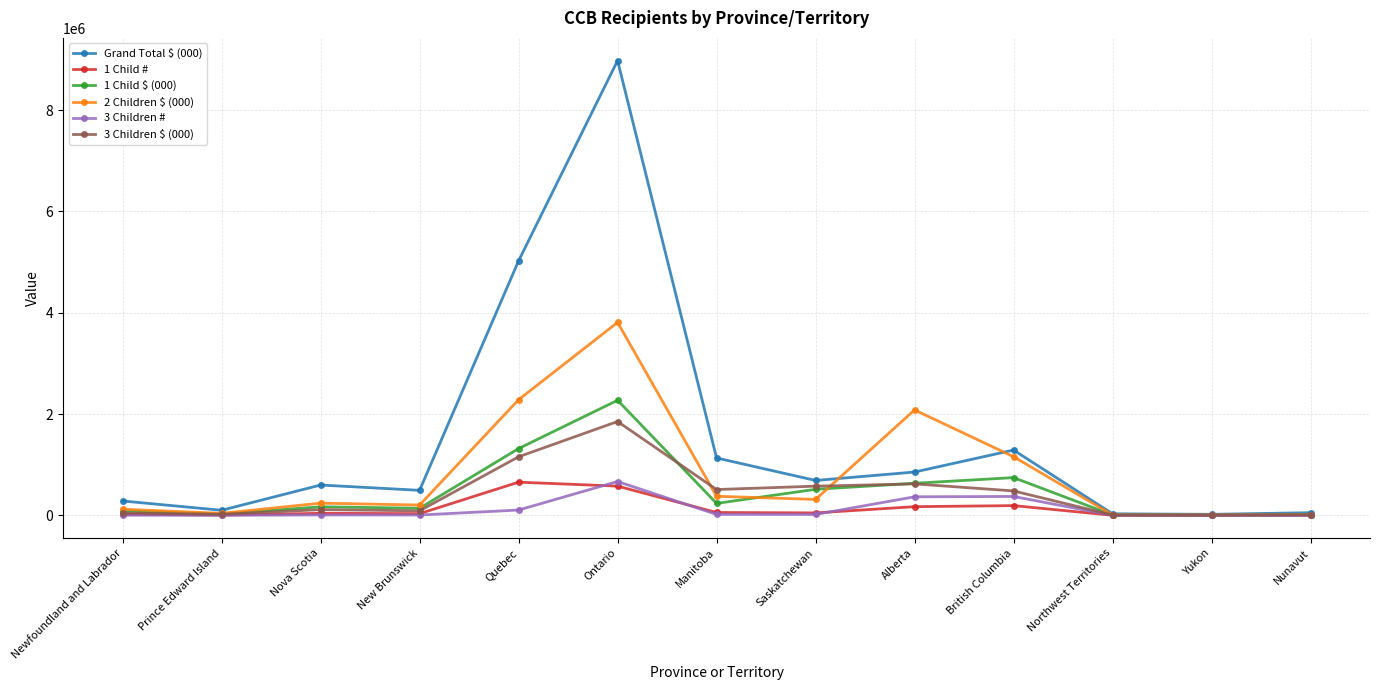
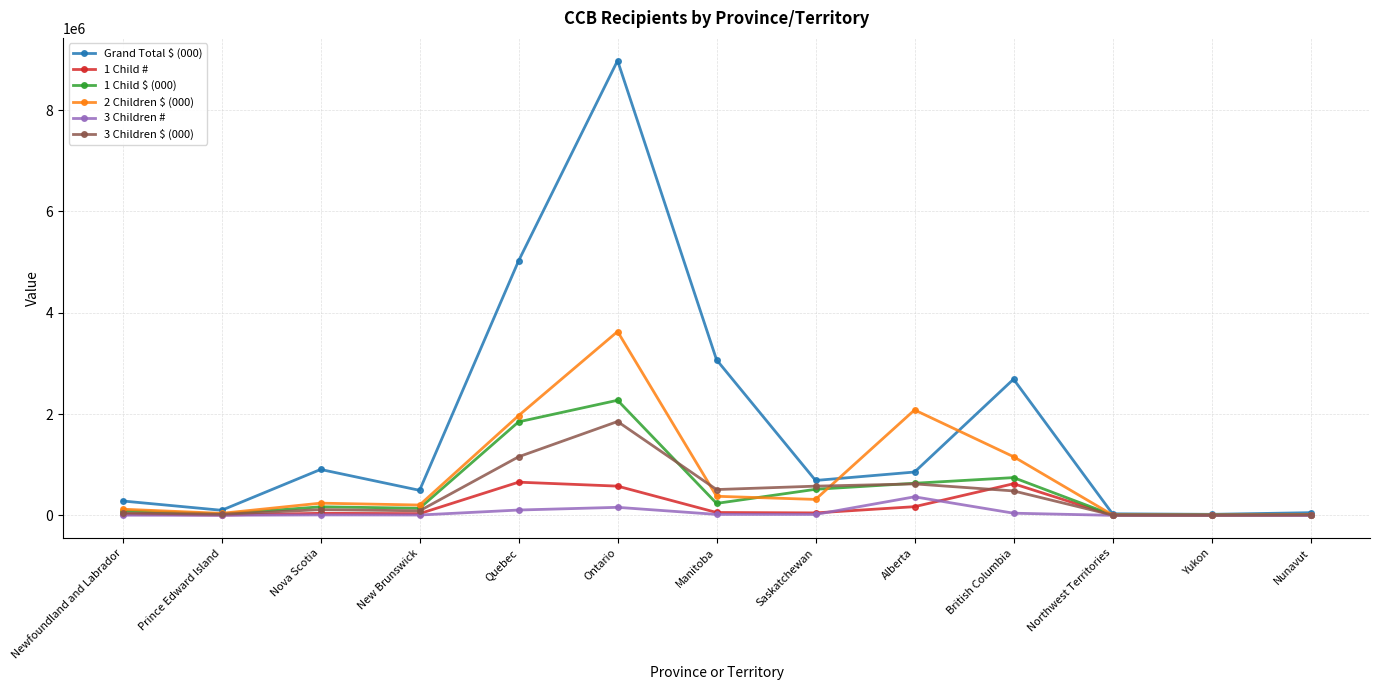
  {
    "Grand Total $ (000)": {
      "Newfoundland and Labrador": 300000,
      "Prince Edward Island": 100000,
-     "Nova Scotia": 600000,
+     "Nova Scotia": 900000,
      "New Brunswick": 500000,
      "Quebec": 5000000,
      "Ontario": 9000000,
-     "Manitoba": 1100000,
+     "Manitoba": 3100000,
      "Saskatchewan": 700000,
      "Alberta": 900000,
-     "British Columbia": 1300000
+     "British Columbia": 2700000
    },
    "1 Child #": {
      "Quebec": 700000,
      "Ontario": 600000,
      "Alberta": 200000,
-     "British Columbia": 200000
+     "British Columbia": 600000
    },
    "1 Child $ (000)": {
      "Nova Scotia": 200000,
-     "Quebec": 1300000,
+     "Quebec": 1800000,
      "Ontario": 2300000,
      "Manitoba": 200000,
      "Saskatchewan": 500000,
      "British Columbia": 700000
    },
    "2 Children $ (000)": {
      "Nova Scotia": 200000,
      "New Brunswick": 200000,
-     "Quebec": 2300000,
-     "Ontario": 3800000,
+     "Quebec": 2000000,
+     "Ontario": 3600000,
      "Manitoba": 400000,
      "Saskatchewan": 300000,
      "Alberta": 2100000,
      "British Columbia": 1200000
    },
    "3 Children #": {
      "Quebec": 100000,
-     "Ontario": 700000,
+     "Ontario": 200000,
      "Alberta": 400000,
-     "British Columbia": 400000
+     "British Columbia": 0
    },
    "3 Children $ (000)": {
      "Nova Scotia": 100000,
      "Quebec": 1200000,
      "Ontario": 1900000,
      "Manitoba": 500000,
      "Saskatchewan": 600000,
      "British Columbia": 500000
    }
  }
